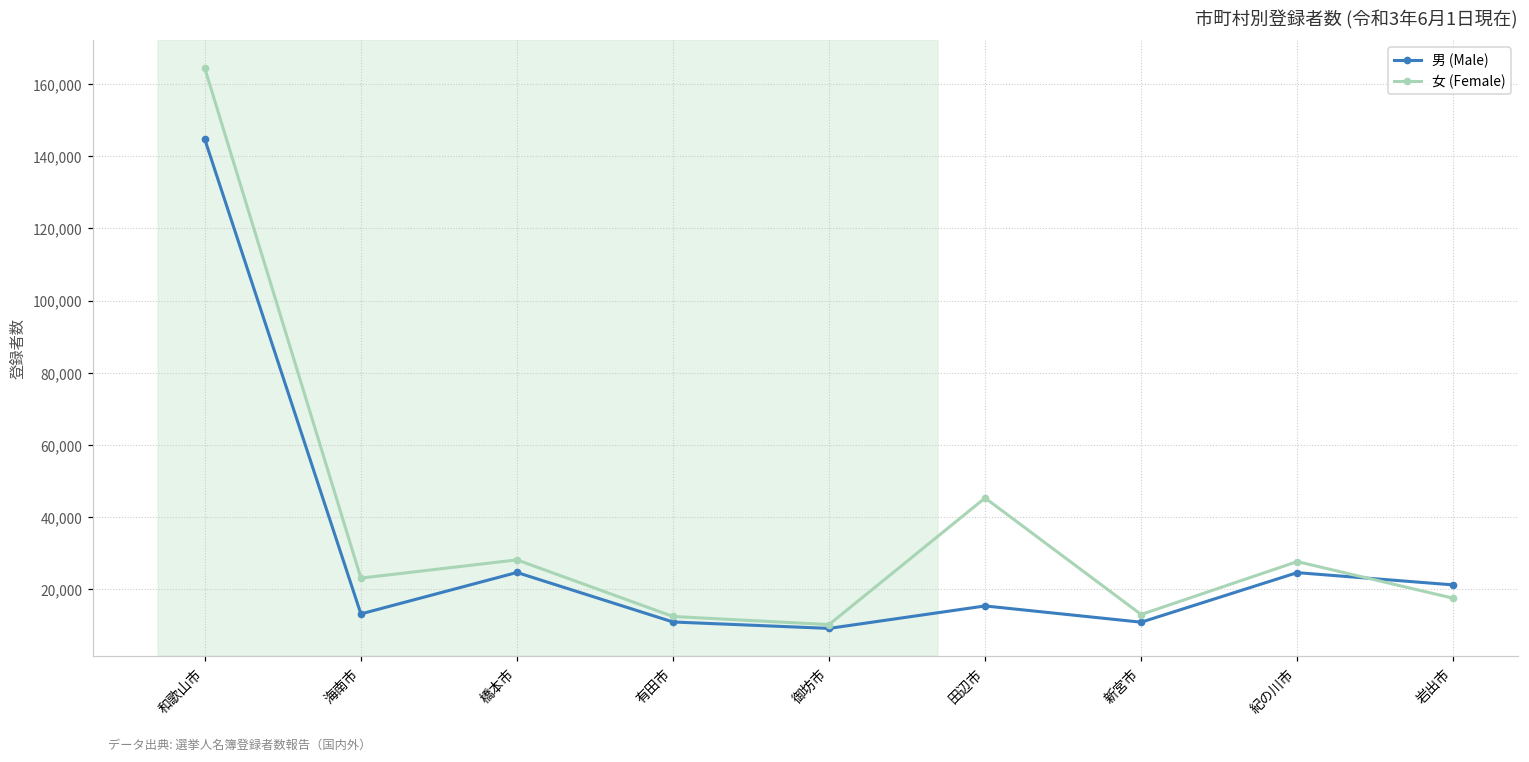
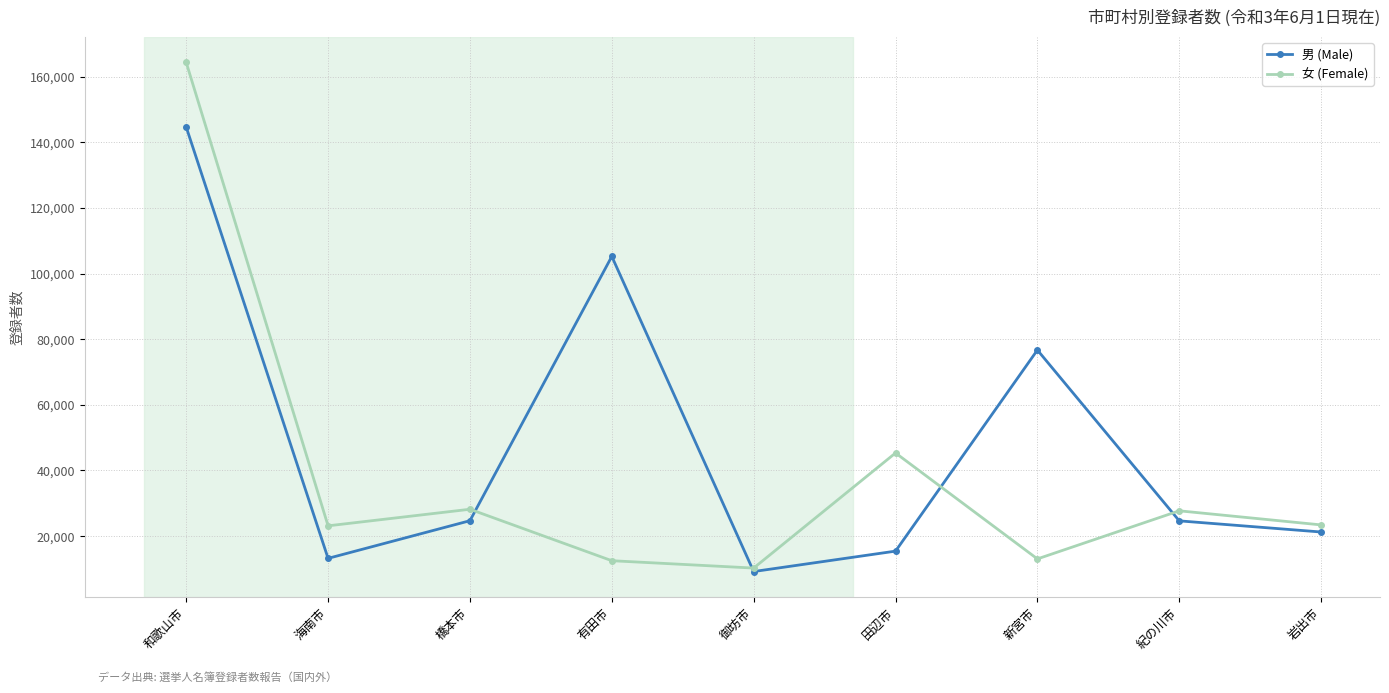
  {
    "男 (Male)": {
      "和歌山市": "145,000",
      "海南市": "13,000",
      "橋本市": "25,000",
-     "有田市": "11,000",
+     "有田市": "105,000",
      "御坊市": "9,000",
      "田辺市": "15,000",
-     "新宮市": "11,000",
+     "新宮市": "77,000",
      "紀の川市": "25,000",
      "岩出市": "21,000"
    },
    "女 (Female)": {
      "和歌山市": "164,000",
      "海南市": "23,000",
      "橋本市": "28,000",
      "有田市": "13,000",
      "御坊市": "10,000",
      "田辺市": "45,000",
      "新宮市": "13,000",
      "紀の川市": "28,000",
-     "岩出市": "18,000"
+     "岩出市": "23,000"
    }
  }
